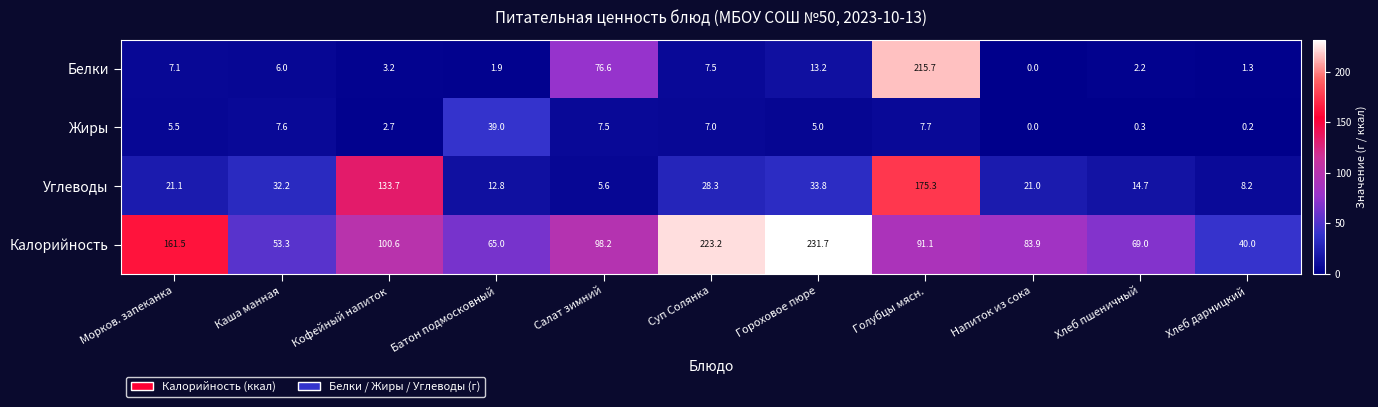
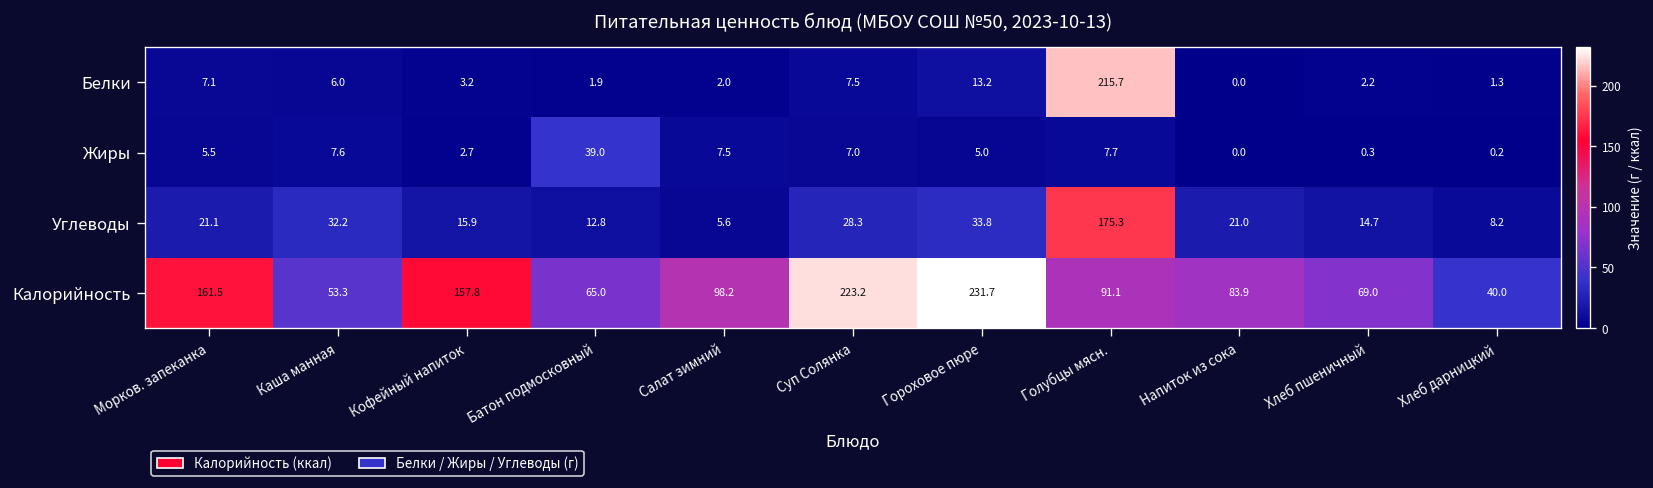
  {
    "Белки": {
      "Морков. запеканка": 7.1,
      "Каша манная": 6.0,
      "Кофейный напиток": 3.2,
      "Батон подмосковный": 1.9,
-     "Салат зимний": 76.6,
+     "Салат зимний": 2.0,
      "Суп Солянка": 7.5,
      "Гороховое пюре": 13.2,
      "Голубцы мясн.": 215.7,
      "Напиток из сока": 0.0,
      "Хлеб пшеничный": 2.2,
      "Хлеб дарницкий": 1.3
    },
    "Жиры": {
      "Морков. запеканка": 5.5,
      "Каша манная": 7.6,
      "Кофейный напиток": 2.7,
      "Батон подмосковный": 39.0,
      "Салат зимний": 7.5,
      "Суп Солянка": 7.0,
      "Гороховое пюре": 5.0,
      "Голубцы мясн.": 7.7,
      "Напиток из сока": 0.0,
      "Хлеб пшеничный": 0.3,
      "Хлеб дарницкий": 0.2
    },
    "Углеводы": {
      "Морков. запеканка": 21.1,
      "Каша манная": 32.2,
-     "Кофейный напиток": 133.7,
+     "Кофейный напиток": 15.9,
      "Батон подмосковный": 12.8,
      "Салат зимний": 5.6,
      "Суп Солянка": 28.3,
      "Гороховое пюре": 33.8,
      "Голубцы мясн.": 175.3,
      "Напиток из сока": 21.0,
      "Хлеб пшеничный": 14.7,
      "Хлеб дарницкий": 8.2
    },
    "Калорийность": {
      "Морков. запеканка": 161.5,
      "Каша манная": 53.3,
-     "Кофейный напиток": 100.6,
+     "Кофейный напиток": 157.8,
      "Батон подмосковный": 65.0,
      "Салат зимний": 98.2,
      "Суп Солянка": 223.2,
      "Гороховое пюре": 231.7,
      "Голубцы мясн.": 91.1,
      "Напиток из сока": 83.9,
      "Хлеб пшеничный": 69.0,
      "Хлеб дарницкий": 40.0
    }
  }
